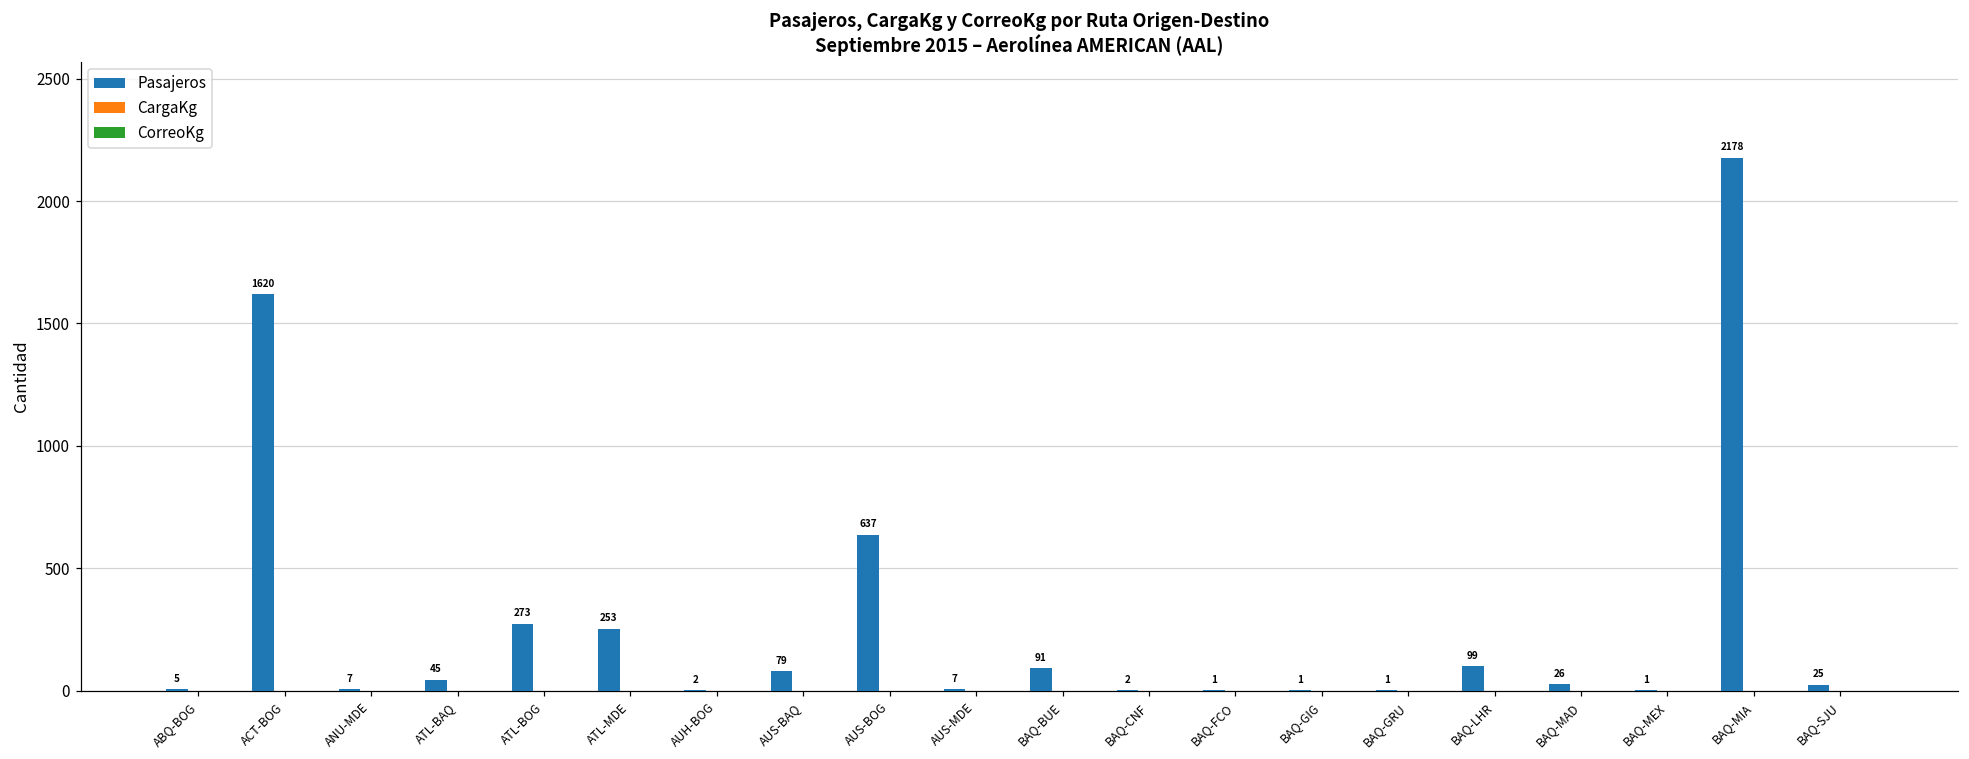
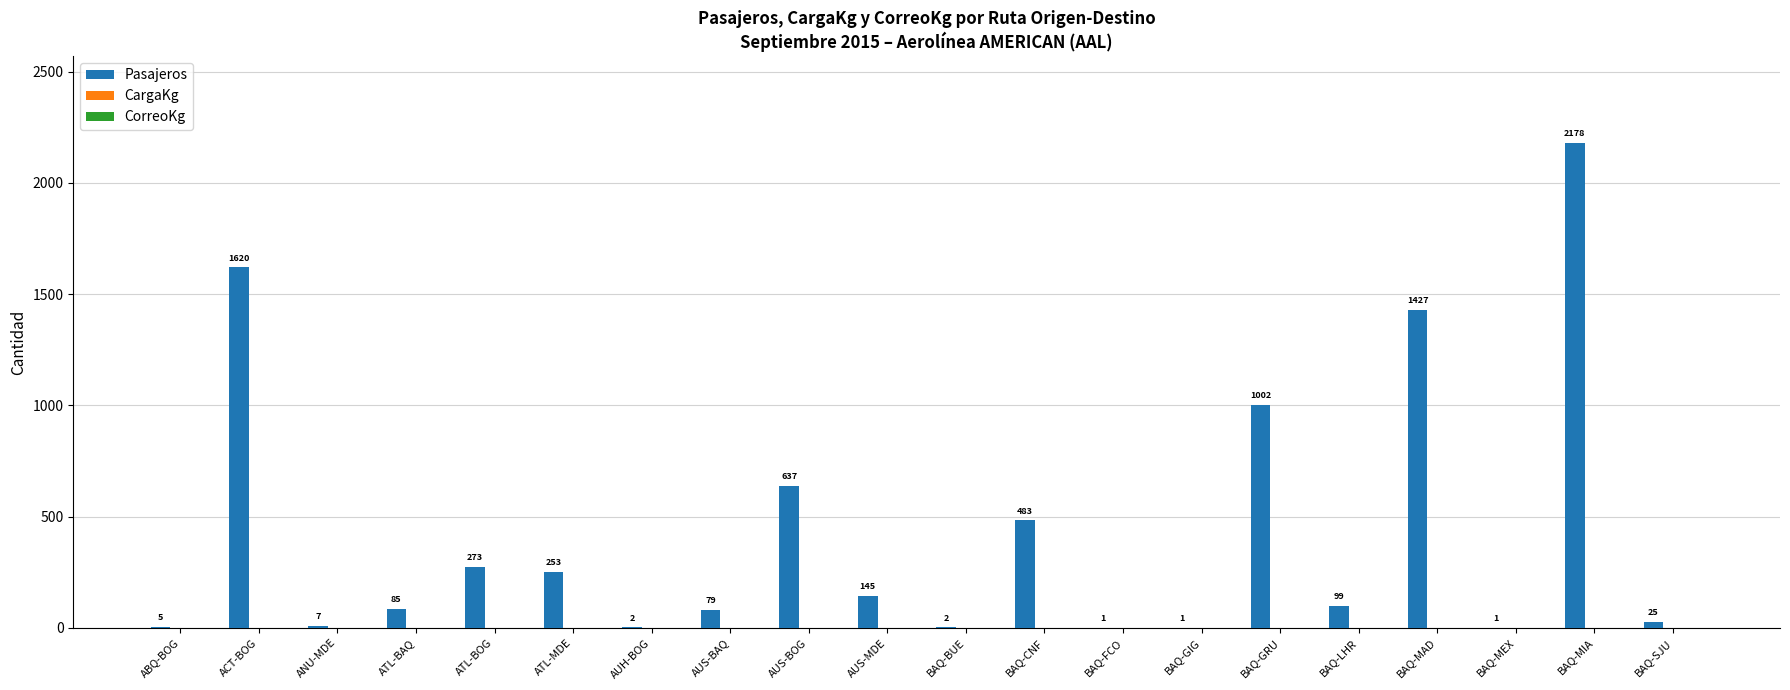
  {
    "Pasajeros": {
      "ABQ-BOG": 5,
      "ACT-BOG": 1620,
      "ANU-MDE": 7,
-     "ATL-BAQ": 45,
+     "ATL-BAQ": 85,
      "ATL-BOG": 273,
      "ATL-MDE": 253,
      "AUH-BOG": 2,
      "AUS-BAQ": 79,
      "AUS-BOG": 637,
-     "AUS-MDE": 7,
-     "BAQ-BUE": 91,
-     "BAQ-CNF": 2,
+     "AUS-MDE": 145,
+     "BAQ-BUE": 2,
+     "BAQ-CNF": 483,
      "BAQ-FCO": 1,
      "BAQ-GIG": 1,
-     "BAQ-GRU": 1,
+     "BAQ-GRU": 1002,
      "BAQ-LHR": 99,
-     "BAQ-MAD": 26,
+     "BAQ-MAD": 1427,
      "BAQ-MEX": 1,
      "BAQ-MIA": 2178,
      "BAQ-SJU": 25
    },
    "CargaKg": {
      "ABQ-BOG": 0,
      "ACT-BOG": 0,
      "ANU-MDE": 0,
      "ATL-BAQ": 0,
      "ATL-BOG": 0,
      "ATL-MDE": 0,
      "AUH-BOG": 0,
      "AUS-BAQ": 0,
      "AUS-BOG": 0,
      "AUS-MDE": 0,
      "BAQ-BUE": 0,
      "BAQ-CNF": 0,
      "BAQ-FCO": 0,
      "BAQ-GIG": 0,
      "BAQ-GRU": 0,
      "BAQ-LHR": 0,
      "BAQ-MAD": 0,
      "BAQ-MEX": 0,
      "BAQ-MIA": 0,
      "BAQ-SJU": 0
    },
    "CorreoKg": {
      "ABQ-BOG": 0,
      "ACT-BOG": 0,
      "ANU-MDE": 0,
      "ATL-BAQ": 0,
      "ATL-BOG": 0,
      "ATL-MDE": 0,
      "AUH-BOG": 0,
      "AUS-BAQ": 0,
      "AUS-BOG": 0,
      "AUS-MDE": 0,
      "BAQ-BUE": 0,
      "BAQ-CNF": 0,
      "BAQ-FCO": 0,
      "BAQ-GIG": 0,
      "BAQ-GRU": 0,
      "BAQ-LHR": 0,
      "BAQ-MAD": 0,
      "BAQ-MEX": 0,
      "BAQ-MIA": 0,
      "BAQ-SJU": 0
    }
  }
